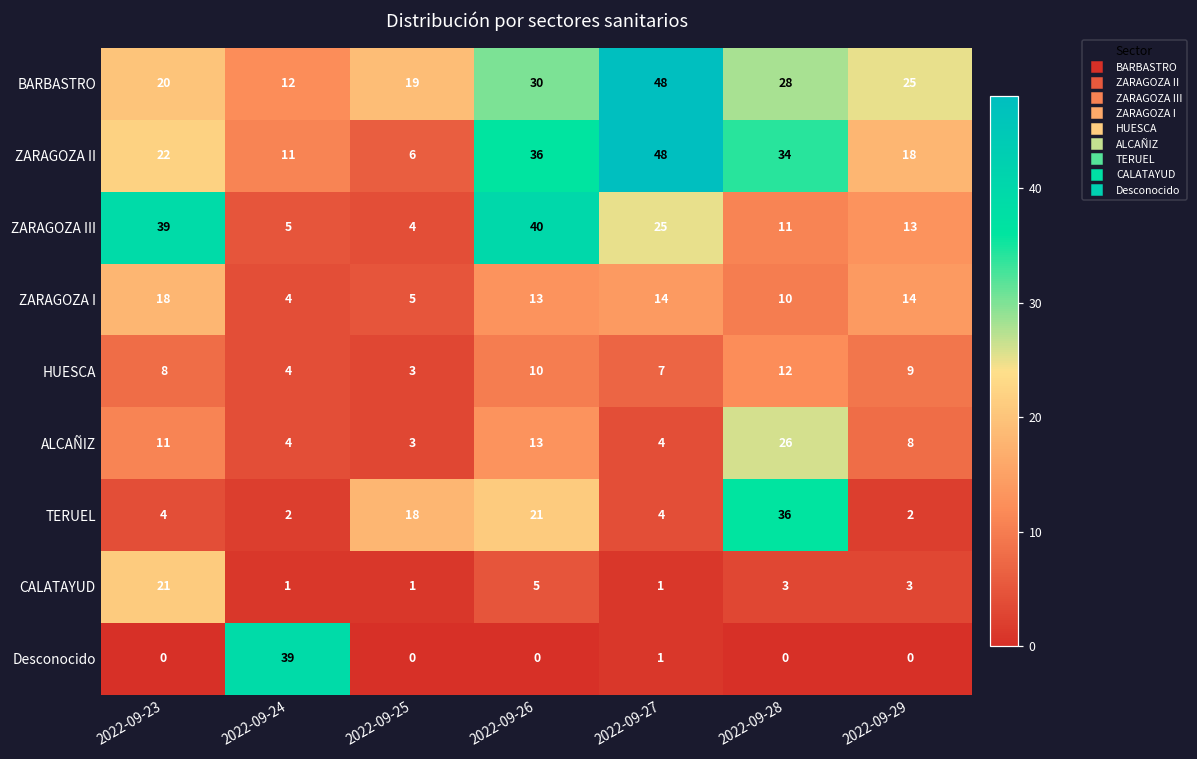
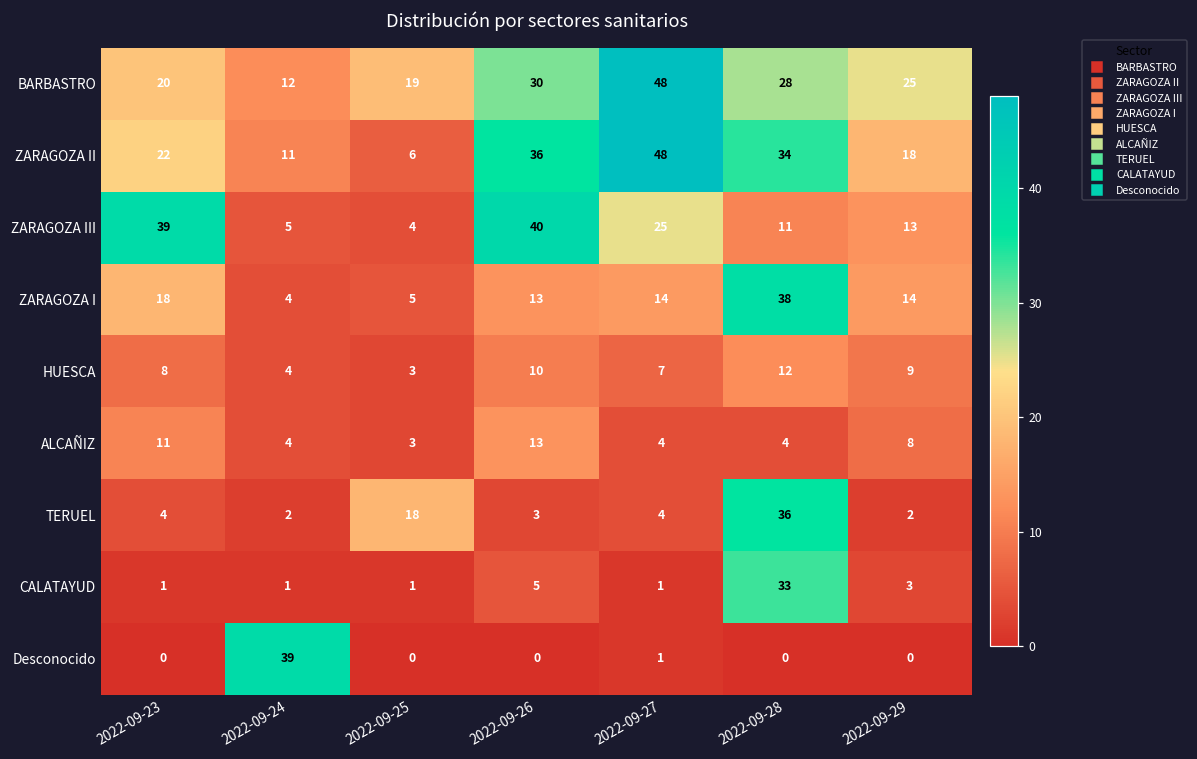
  {
    "BARBASTRO": {
      "2022-09-23": 20,
      "2022-09-24": 12,
      "2022-09-25": 19,
      "2022-09-26": 30,
      "2022-09-27": 48,
      "2022-09-28": 28,
      "2022-09-29": 25
    },
    "ZARAGOZA II": {
      "2022-09-23": 22,
      "2022-09-24": 11,
      "2022-09-25": 6,
      "2022-09-26": 36,
      "2022-09-27": 48,
      "2022-09-28": 34,
      "2022-09-29": 18
    },
    "ZARAGOZA III": {
      "2022-09-23": 39,
      "2022-09-24": 5,
      "2022-09-25": 4,
      "2022-09-26": 40,
      "2022-09-27": 25,
      "2022-09-28": 11,
      "2022-09-29": 13
    },
    "ZARAGOZA I": {
      "2022-09-23": 18,
      "2022-09-24": 4,
      "2022-09-25": 5,
      "2022-09-26": 13,
      "2022-09-27": 14,
-     "2022-09-28": 10,
+     "2022-09-28": 38,
      "2022-09-29": 14
    },
    "HUESCA": {
      "2022-09-23": 8,
      "2022-09-24": 4,
      "2022-09-25": 3,
      "2022-09-26": 10,
      "2022-09-27": 7,
      "2022-09-28": 12,
      "2022-09-29": 9
    },
    "ALCAÑIZ": {
      "2022-09-23": 11,
      "2022-09-24": 4,
      "2022-09-25": 3,
      "2022-09-26": 13,
      "2022-09-27": 4,
-     "2022-09-28": 26,
+     "2022-09-28": 4,
      "2022-09-29": 8
    },
    "TERUEL": {
      "2022-09-23": 4,
      "2022-09-24": 2,
      "2022-09-25": 18,
-     "2022-09-26": 21,
+     "2022-09-26": 3,
      "2022-09-27": 4,
      "2022-09-28": 36,
      "2022-09-29": 2
    },
    "CALATAYUD": {
-     "2022-09-23": 21,
+     "2022-09-23": 1,
      "2022-09-24": 1,
      "2022-09-25": 1,
      "2022-09-26": 5,
      "2022-09-27": 1,
-     "2022-09-28": 3,
+     "2022-09-28": 33,
      "2022-09-29": 3
    },
    "Desconocido": {
      "2022-09-23": 0,
      "2022-09-24": 39,
      "2022-09-25": 0,
      "2022-09-26": 0,
      "2022-09-27": 1,
      "2022-09-28": 0,
      "2022-09-29": 0
    }
  }
